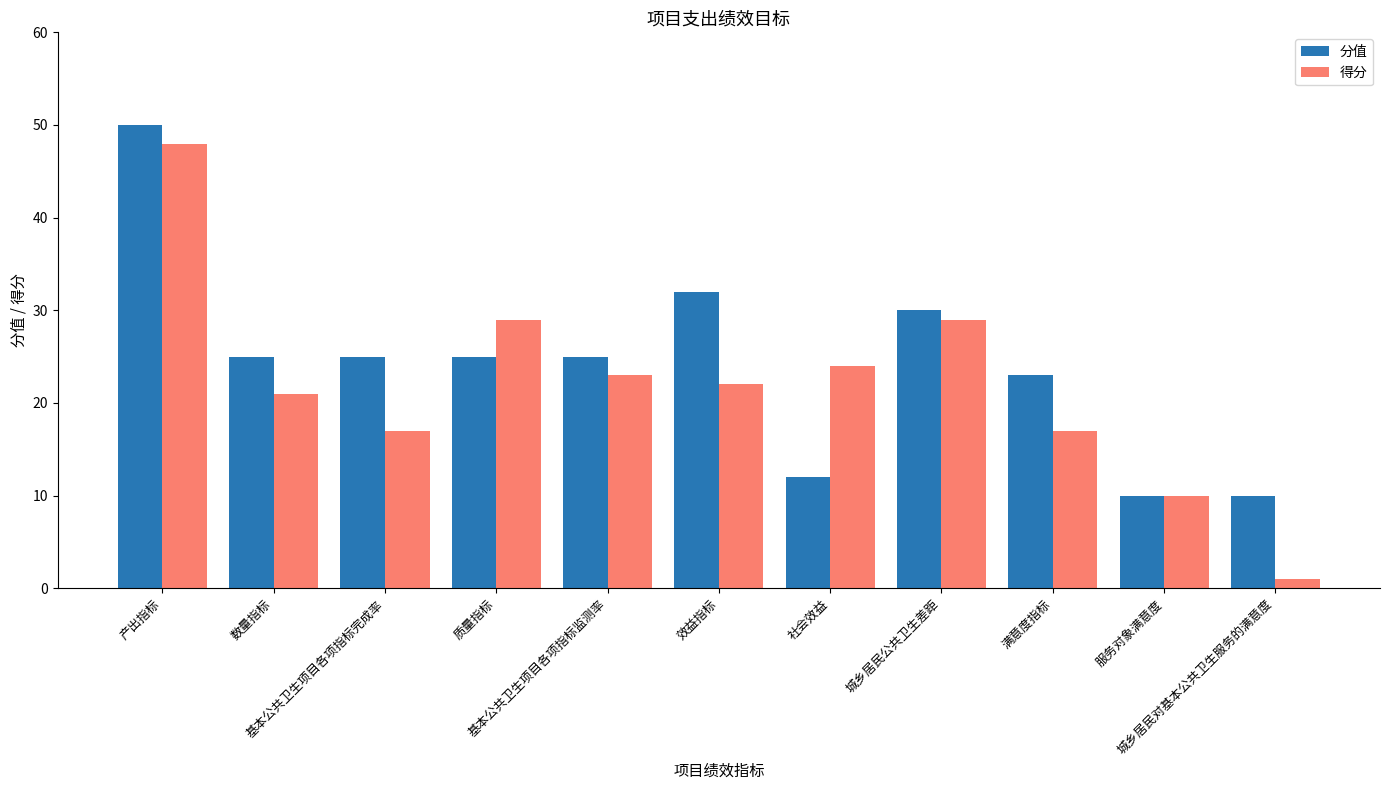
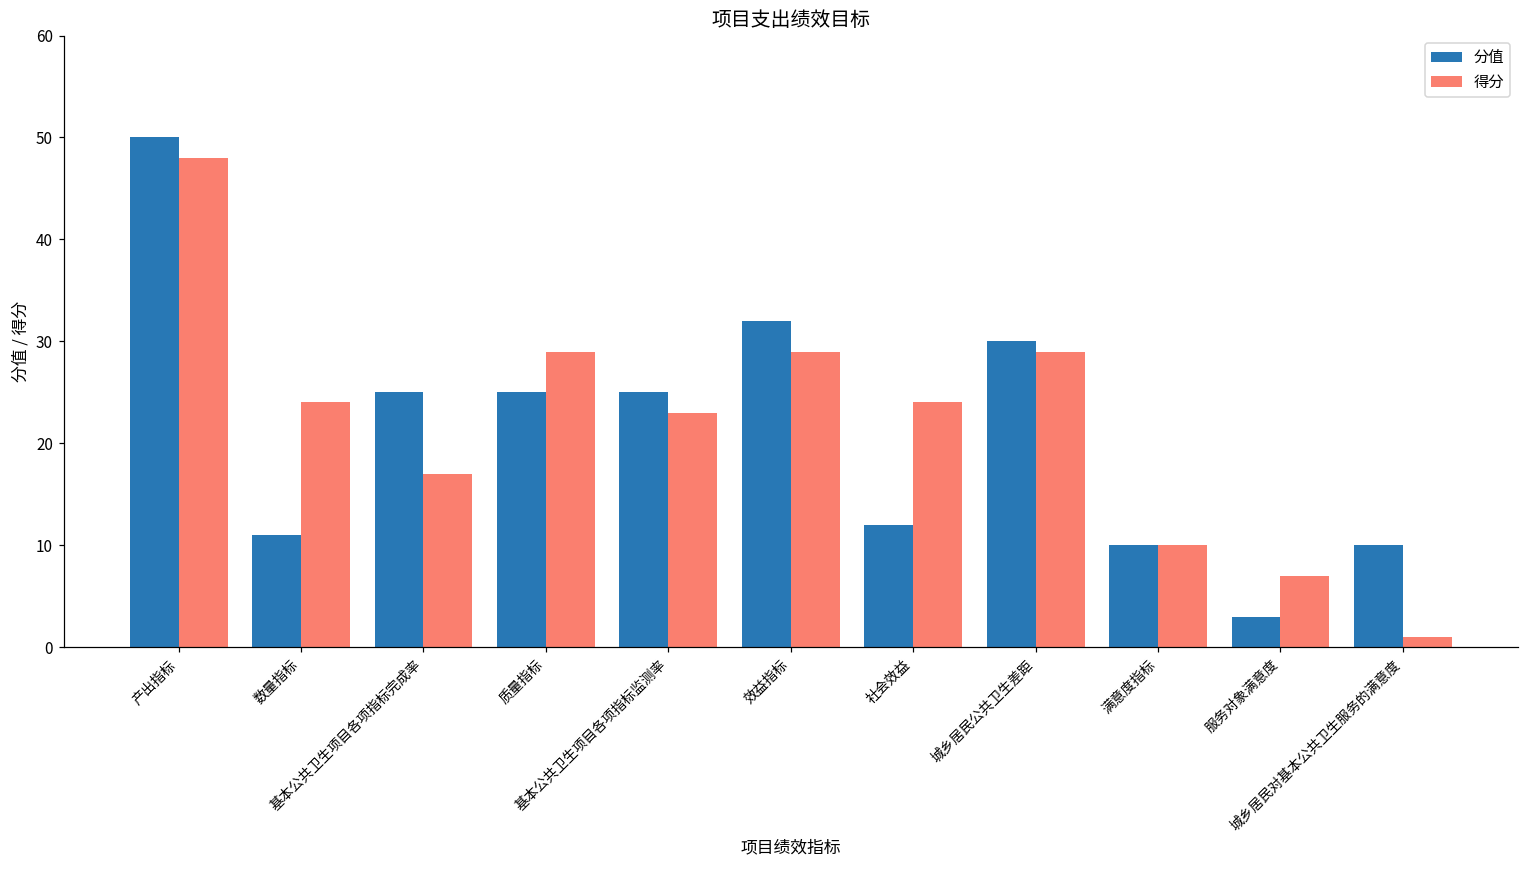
  {
    "分值": {
      "产出指标": 50,
-     "数量指标": 25,
+     "数量指标": 11,
      "基本公共卫生项目各项指标完成率": 25,
      "质量指标": 25,
      "基本公共卫生项目各项指标监测率": 25,
      "效益指标": 32,
      "社会效益": 12,
      "城乡居民公共卫生差距": 30,
-     "满意度指标": 23,
-     "服务对象满意度": 10,
+     "满意度指标": 10,
+     "服务对象满意度": 3,
      "城乡居民对基本公共卫生服务的满意度": 10
    },
    "得分": {
      "产出指标": 48,
-     "数量指标": 21,
+     "数量指标": 24,
      "基本公共卫生项目各项指标完成率": 17,
      "质量指标": 29,
      "基本公共卫生项目各项指标监测率": 23,
-     "效益指标": 22,
+     "效益指标": 29,
      "社会效益": 24,
      "城乡居民公共卫生差距": 29,
-     "满意度指标": 17,
-     "服务对象满意度": 10,
+     "满意度指标": 10,
+     "服务对象满意度": 7,
      "城乡居民对基本公共卫生服务的满意度": 1
    }
  }
